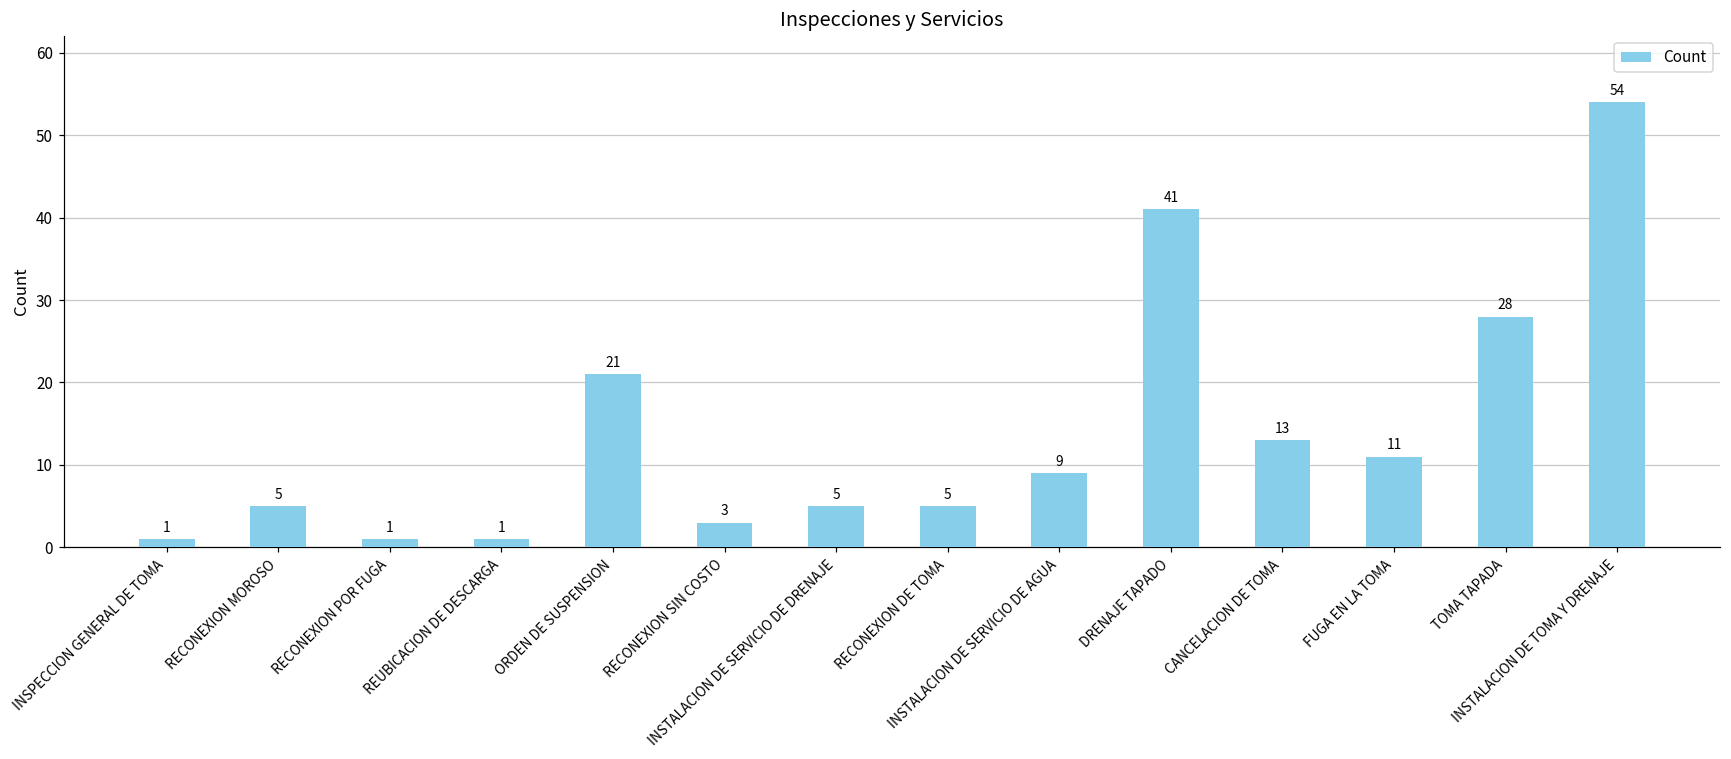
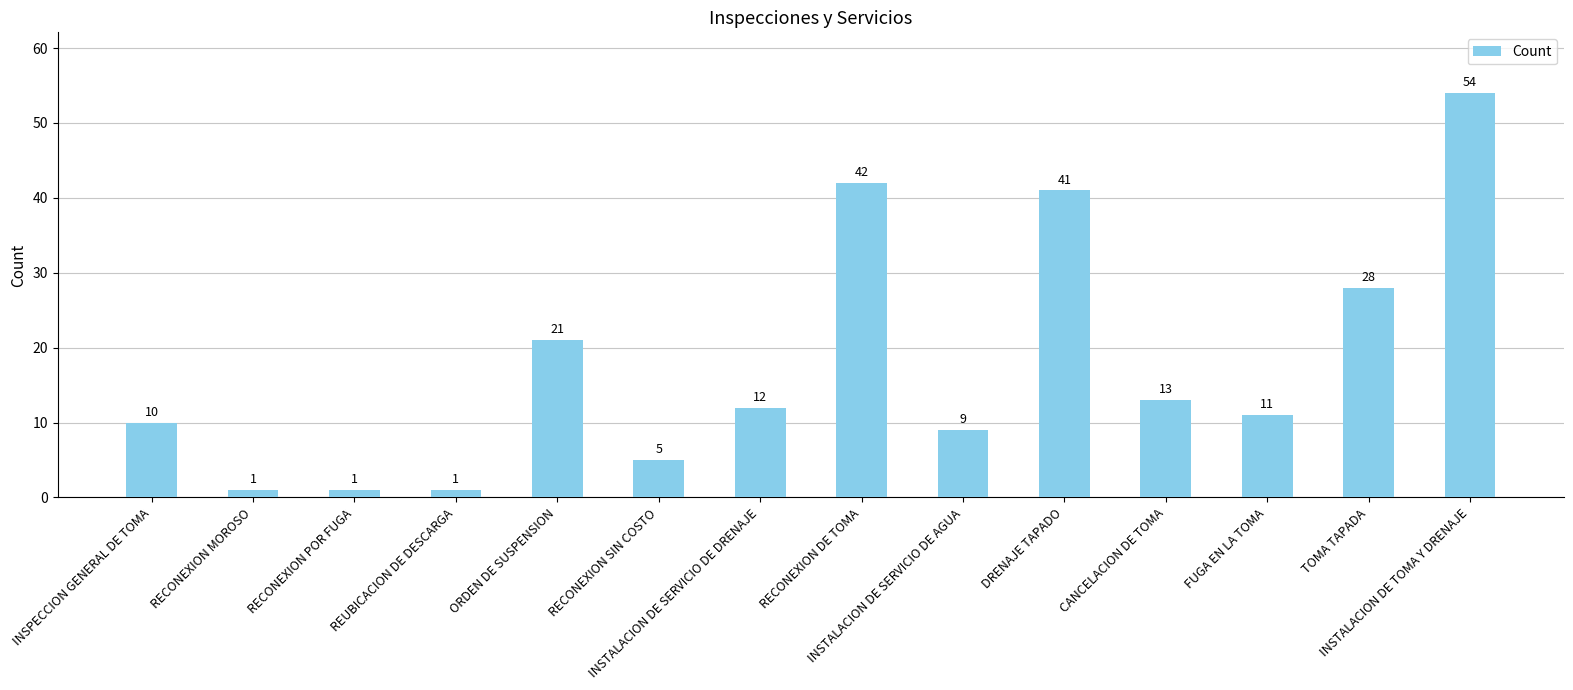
  {
-   "INSPECCION GENERAL DE TOMA": 1,
-   "RECONEXION MOROSO": 5,
+   "INSPECCION GENERAL DE TOMA": 10,
+   "RECONEXION MOROSO": 1,
    "RECONEXION POR FUGA": 1,
    "REUBICACION DE DESCARGA": 1,
    "ORDEN DE SUSPENSION": 21,
-   "RECONEXION SIN COSTO": 3,
-   "INSTALACION DE SERVICIO DE DRENAJE": 5,
-   "RECONEXION DE TOMA": 5,
+   "RECONEXION SIN COSTO": 5,
+   "INSTALACION DE SERVICIO DE DRENAJE": 12,
+   "RECONEXION DE TOMA": 42,
    "INSTALACION DE SERVICIO DE AGUA": 9,
    "DRENAJE TAPADO": 41,
    "CANCELACION DE TOMA": 13,
    "FUGA EN LA TOMA": 11,
    "TOMA TAPADA": 28,
    "INSTALACION DE TOMA Y DRENAJE": 54
  }
